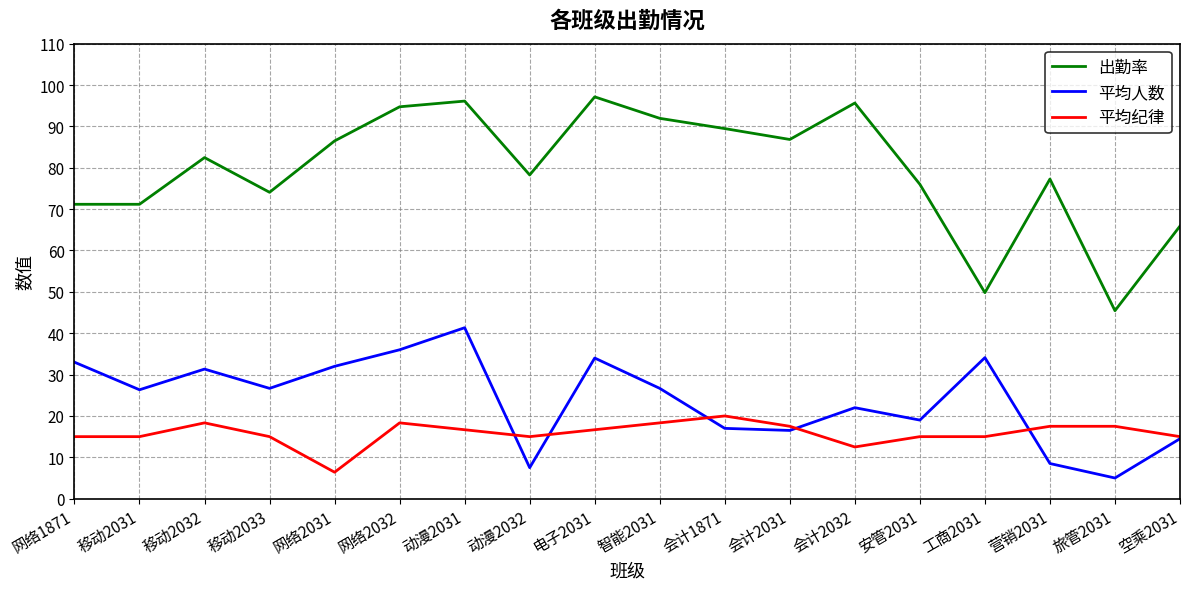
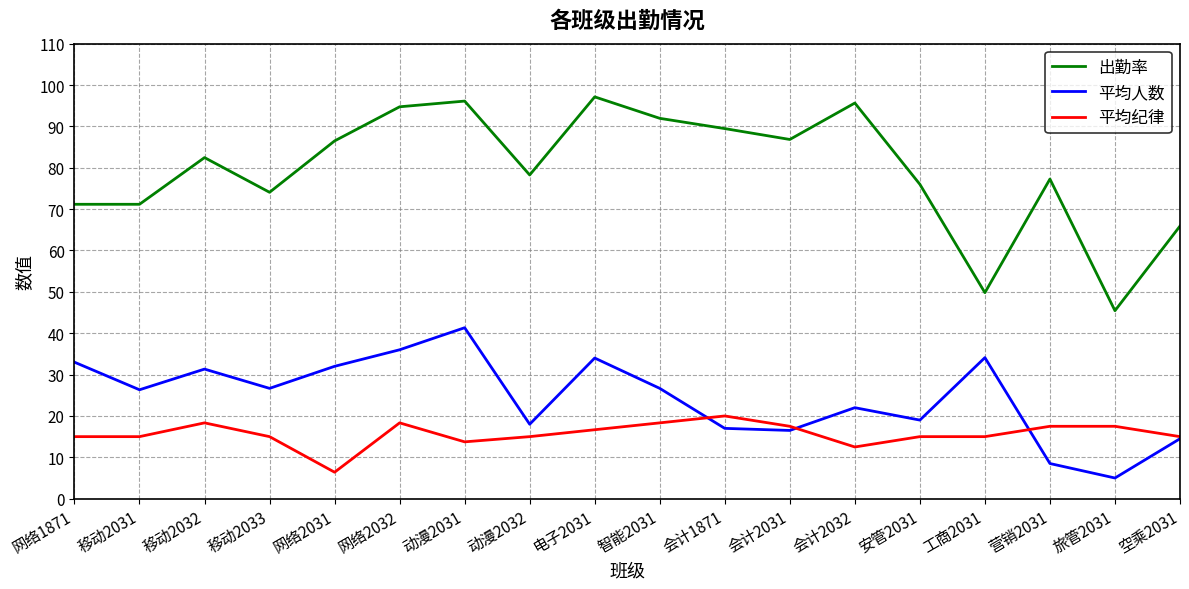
  {
    "出勤率": {
      "网络1871": 71,
      "移动2031": 71,
      "移动2032": 82,
      "移动2033": 74,
      "网络2031": 86,
      "网络2032": 95,
      "动漫2031": 96,
      "动漫2032": 78,
      "电子2031": 97,
      "智能2031": 92,
      "会计1871": 89,
      "会计2031": 87,
      "会计2032": 96,
      "安管2031": 76,
      "工商2031": 50,
      "营销2031": 77,
      "旅管2031": 45,
      "空乘2031": 66
    },
    "平均人数": {
      "网络1871": 33,
      "移动2031": 26,
      "移动2032": 31,
      "移动2033": 27,
      "网络2031": 32,
      "网络2032": 36,
      "动漫2031": 41,
-     "动漫2032": 8,
+     "动漫2032": 18,
      "电子2031": 34,
      "智能2031": 27,
      "会计1871": 17,
      "会计2031": 17,
      "会计2032": 22,
      "安管2031": 19,
      "工商2031": 34,
      "营销2031": 9,
      "旅管2031": 5
    },
    "平均纪律": {
      "网络1871": 15,
      "移动2031": 15,
      "移动2032": 18,
      "移动2033": 15,
      "网络2031": 6,
      "网络2032": 18,
-     "动漫2031": 17,
+     "动漫2031": 14,
      "动漫2032": 15,
      "电子2031": 17,
      "智能2031": 18,
      "会计1871": 20,
      "会计2031": 18,
      "会计2032": 13,
      "安管2031": 15,
      "工商2031": 15,
      "营销2031": 18,
      "旅管2031": 18
    }
  }
